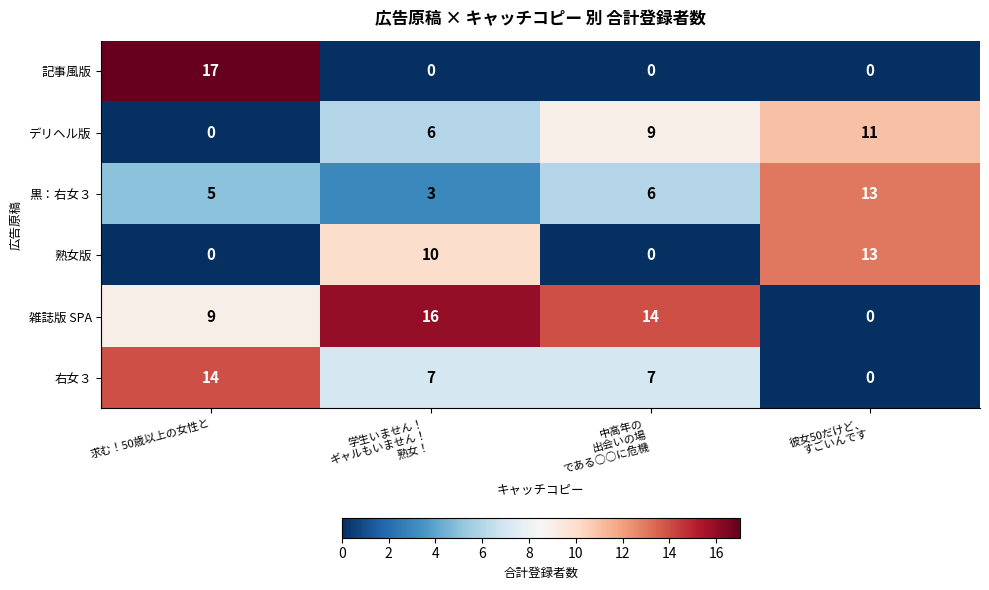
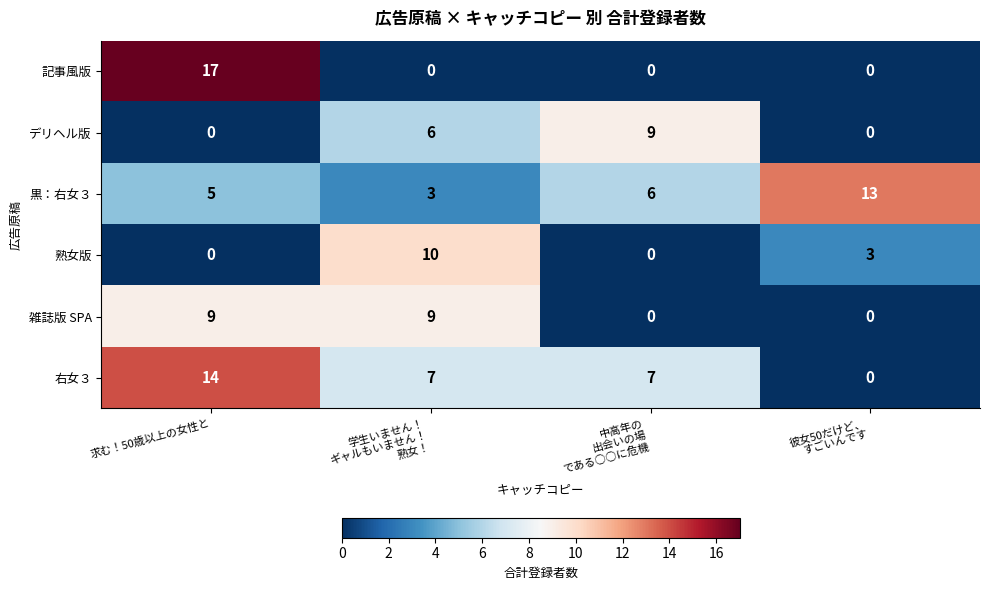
  {
    "記事風版": {
      "求む！50歳以上の女性と": 17,
      "学生いません！ ギャルもいません！ 熟女！": 0,
      "中高年の 出会いの場 である○○に危機": 0,
      "彼女50だけど、 すごいんです": 0
    },
    "デリヘル版": {
      "求む！50歳以上の女性と": 0,
      "学生いません！ ギャルもいません！ 熟女！": 6,
      "中高年の 出会いの場 である○○に危機": 9,
-     "彼女50だけど、 すごいんです": 11
+     "彼女50だけど、 すごいんです": 0
    },
    "黒：右女３": {
      "求む！50歳以上の女性と": 5,
      "学生いません！ ギャルもいません！ 熟女！": 3,
      "中高年の 出会いの場 である○○に危機": 6,
      "彼女50だけど、 すごいんです": 13
    },
    "熟女版": {
      "求む！50歳以上の女性と": 0,
      "学生いません！ ギャルもいません！ 熟女！": 10,
      "中高年の 出会いの場 である○○に危機": 0,
-     "彼女50だけど、 すごいんです": 13
+     "彼女50だけど、 すごいんです": 3
    },
    "雑誌版 SPA": {
      "求む！50歳以上の女性と": 9,
-     "学生いません！ ギャルもいません！ 熟女！": 16,
-     "中高年の 出会いの場 である○○に危機": 14,
+     "学生いません！ ギャルもいません！ 熟女！": 9,
+     "中高年の 出会いの場 である○○に危機": 0,
      "彼女50だけど、 すごいんです": 0
    },
    "右女３": {
      "求む！50歳以上の女性と": 14,
      "学生いません！ ギャルもいません！ 熟女！": 7,
      "中高年の 出会いの場 である○○に危機": 7,
      "彼女50だけど、 すごいんです": 0
    }
  }
